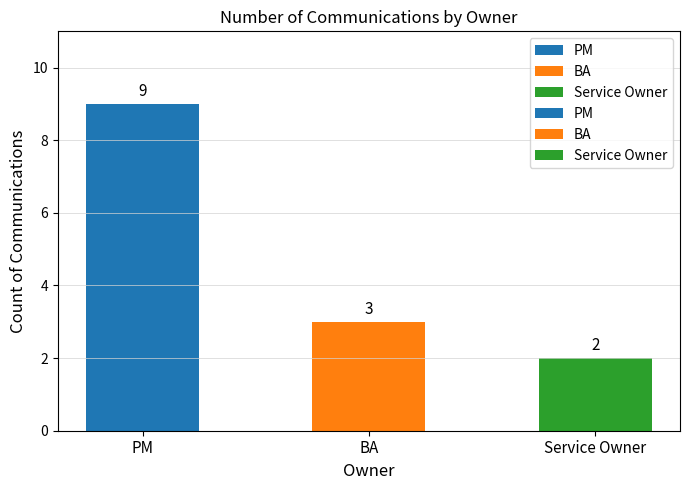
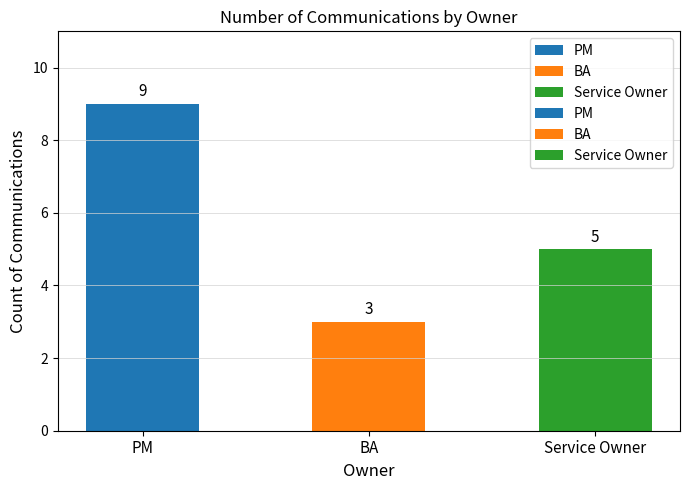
  {
    "BA": {
      "BA": 3
    },
    "Service Owner": {
-     "Service Owner": 2
+     "Service Owner": 5
    }
  }
